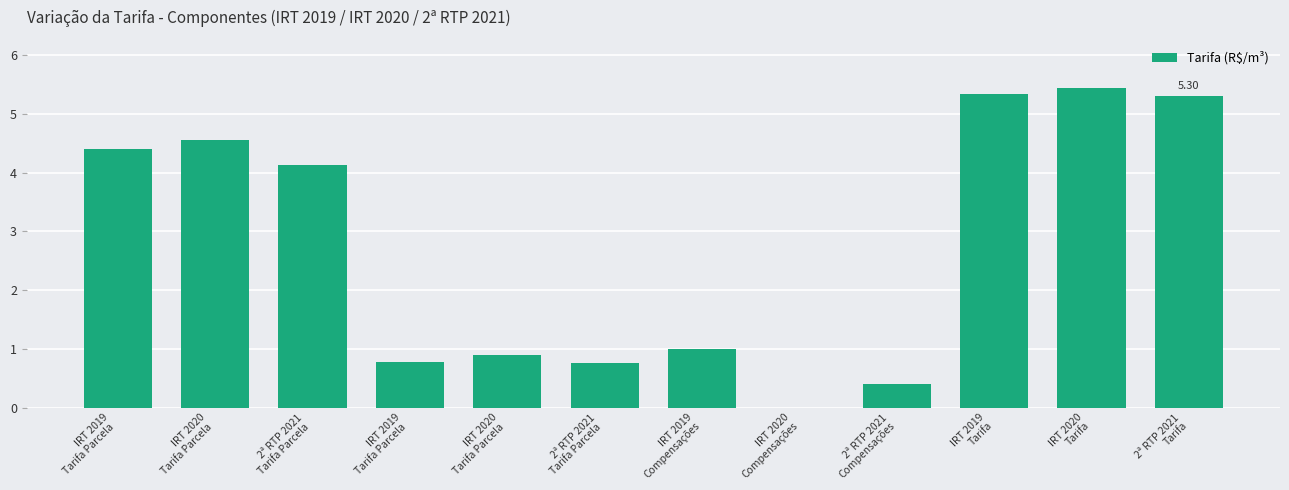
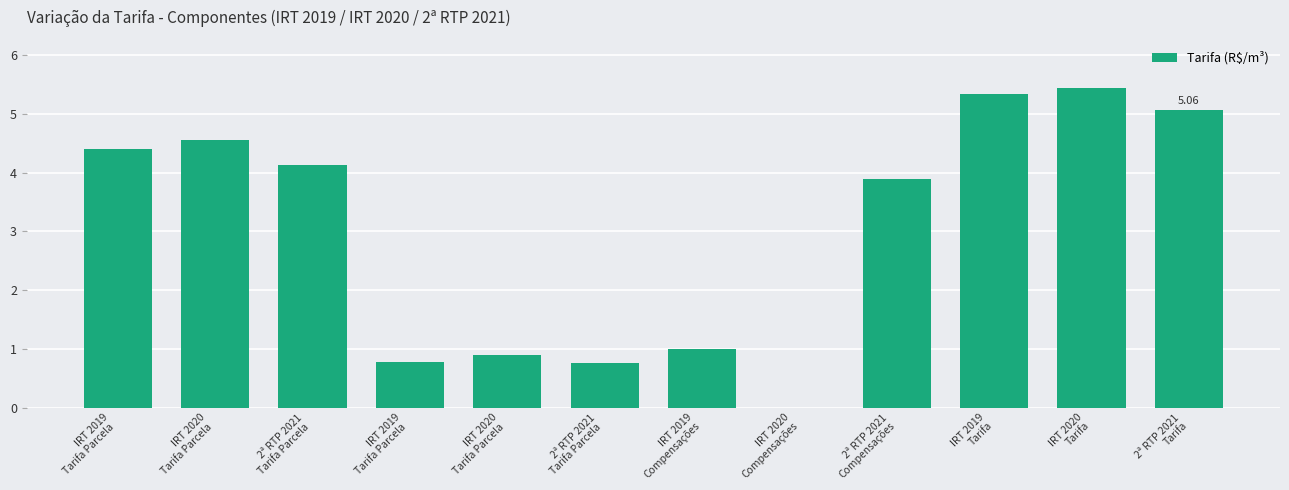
  {
-   "2ª RTP 2021 Compensações": 0.4,
-   "2ª RTP 2021 Tarifa": 5.30
+   "2ª RTP 2021 Compensações": 3.9,
+   "2ª RTP 2021 Tarifa": 5.06
  }
